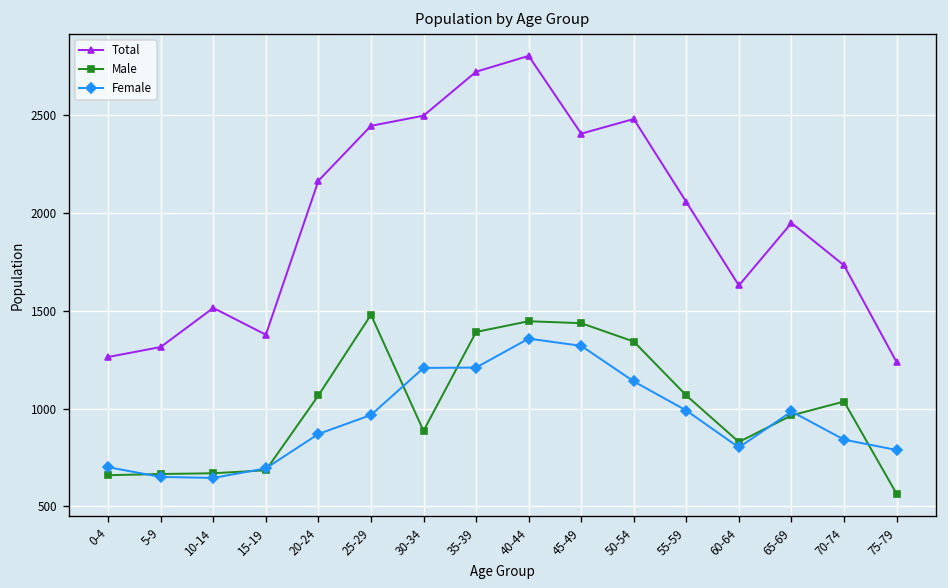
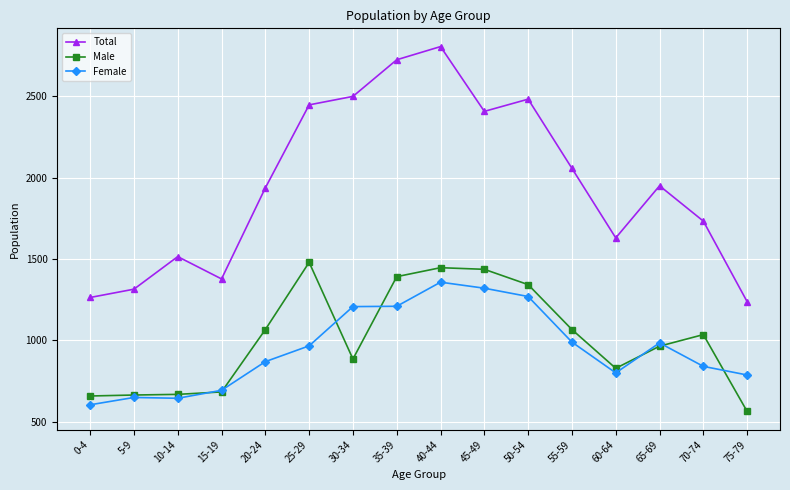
  {
    "Total": {
      "0-4": 1260,
      "5-9": 1320,
      "10-14": 1520,
      "15-19": 1380,
-     "20-24": 2170,
+     "20-24": 1940,
      "25-29": 2450,
      "30-34": 2500,
      "35-39": 2720,
      "40-44": 2810,
      "45-49": 2410,
      "50-54": 2480,
      "55-59": 2060,
      "60-64": 1630,
      "65-69": 1950,
      "70-74": 1730,
      "75-79": 1240
    },
    "Male": {
      "0-4": 660,
      "10-14": 670,
      "20-24": 1070,
      "25-29": 1480,
      "30-34": 890,
      "35-39": 1390,
      "40-44": 1450,
      "45-49": 1440,
      "50-54": 1340,
      "55-59": 1070,
      "60-64": 830,
      "65-69": 970,
      "70-74": 1040,
      "75-79": 560
    },
    "Female": {
-     "0-4": 700,
+     "0-4": 610,
      "10-14": 650,
      "20-24": 870,
      "25-29": 970,
      "30-34": 1210,
      "35-39": 1210,
      "40-44": 1360,
      "45-49": 1320,
-     "50-54": 1140,
+     "50-54": 1270,
      "55-59": 990,
      "60-64": 800,
      "65-69": 990,
      "70-74": 840,
      "75-79": 790
    }
  }
